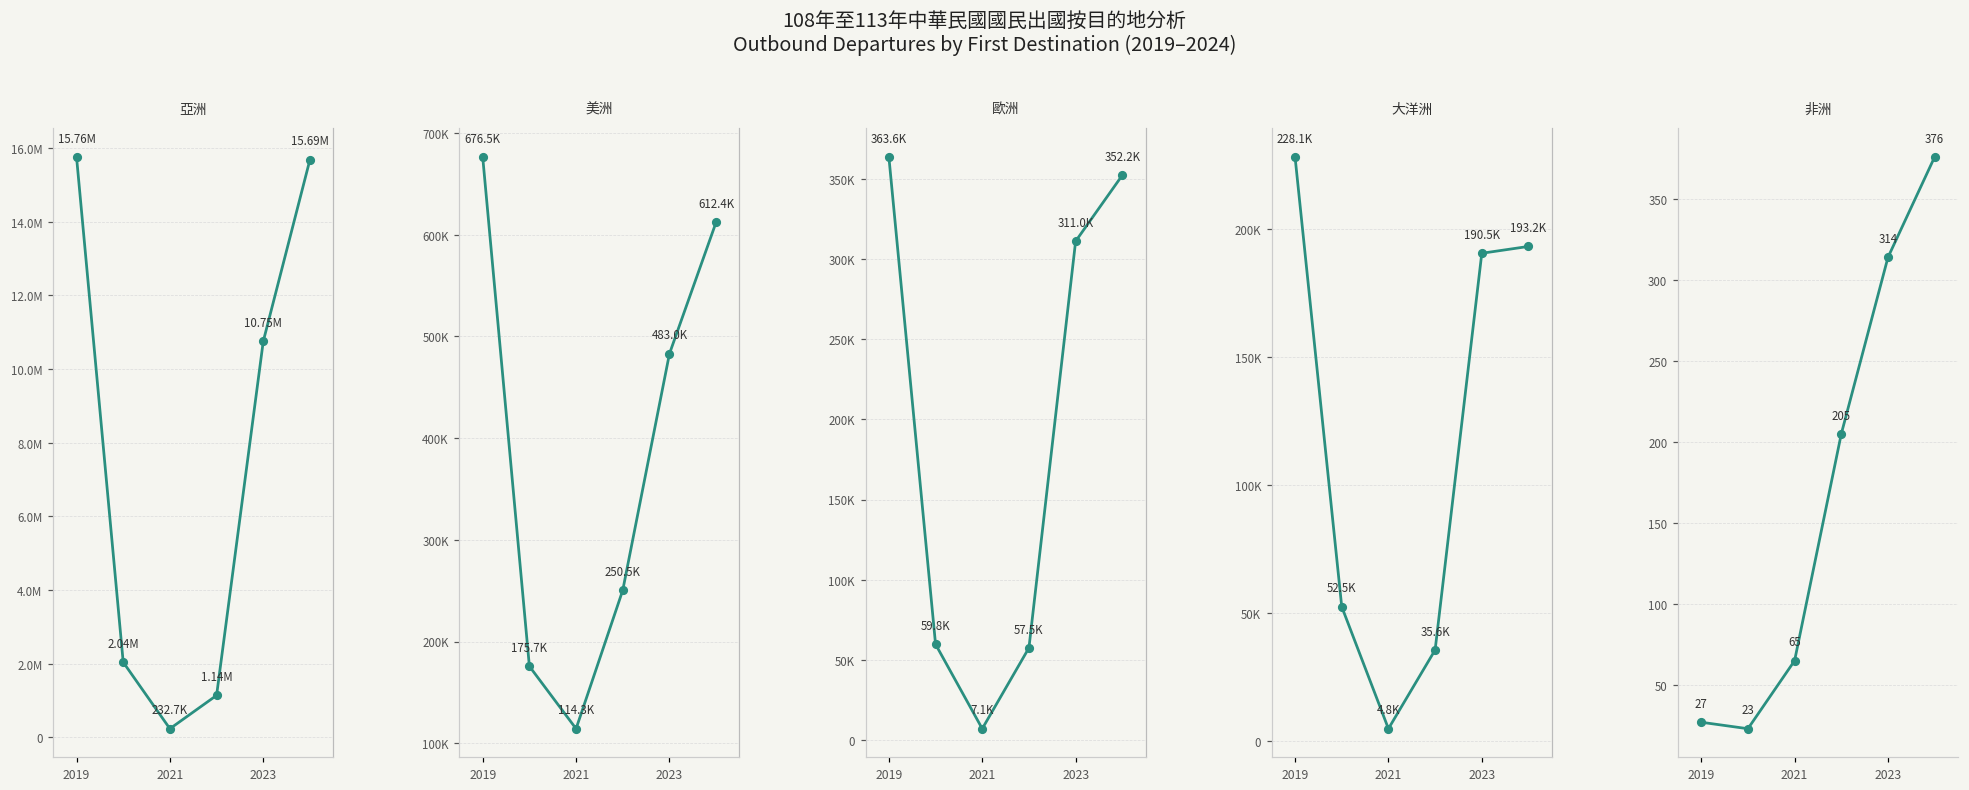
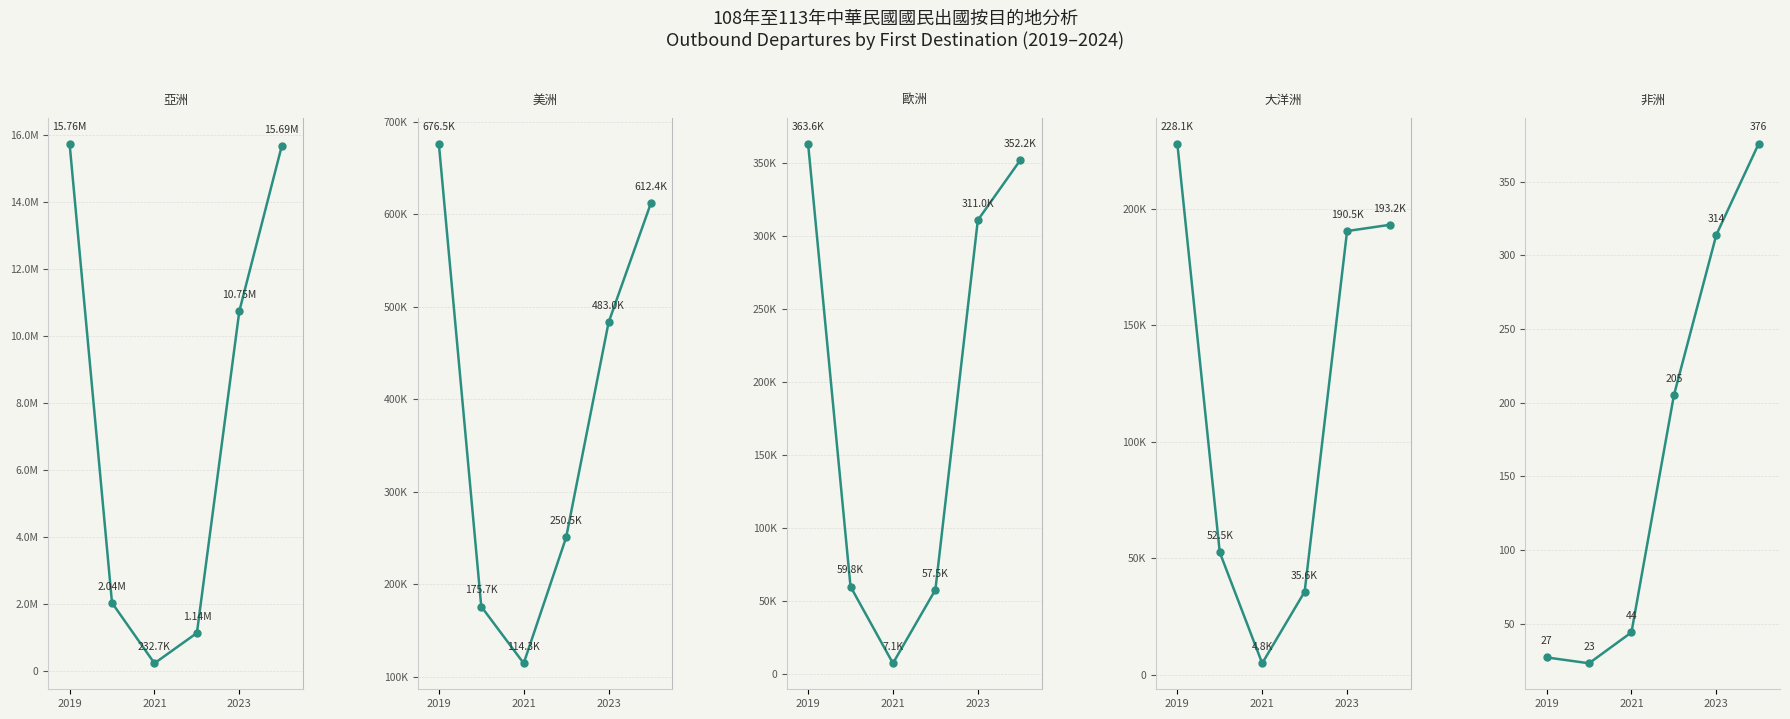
  {
    "亞洲": {
      "2019": "15.76M",
      "2021": "232.7K",
      "2023": "10.75M"
    },
    "美洲": {
      "2019": "676.5K",
      "2021": "114.3K",
      "2023": "483.0K"
    },
    "歐洲": {
      "2019": "363.6K",
      "2021": "7.1K",
      "2023": "311.0K"
    },
    "大洋洲": {
      "2019": "228.1K",
      "2021": "4.8K",
      "2023": "190.5K"
    },
    "非洲": {
      "2019": "27",
-     "2021": "65",
+     "2021": "44",
      "2023": "314"
    }
  }
